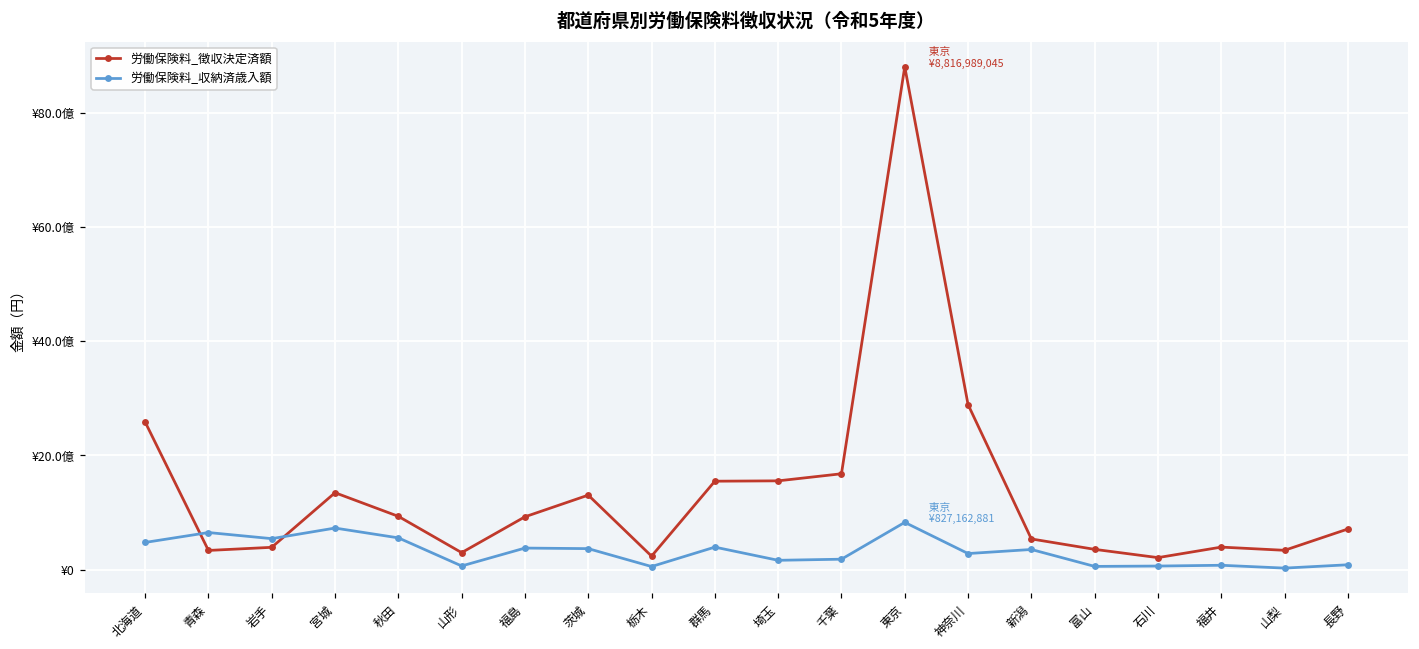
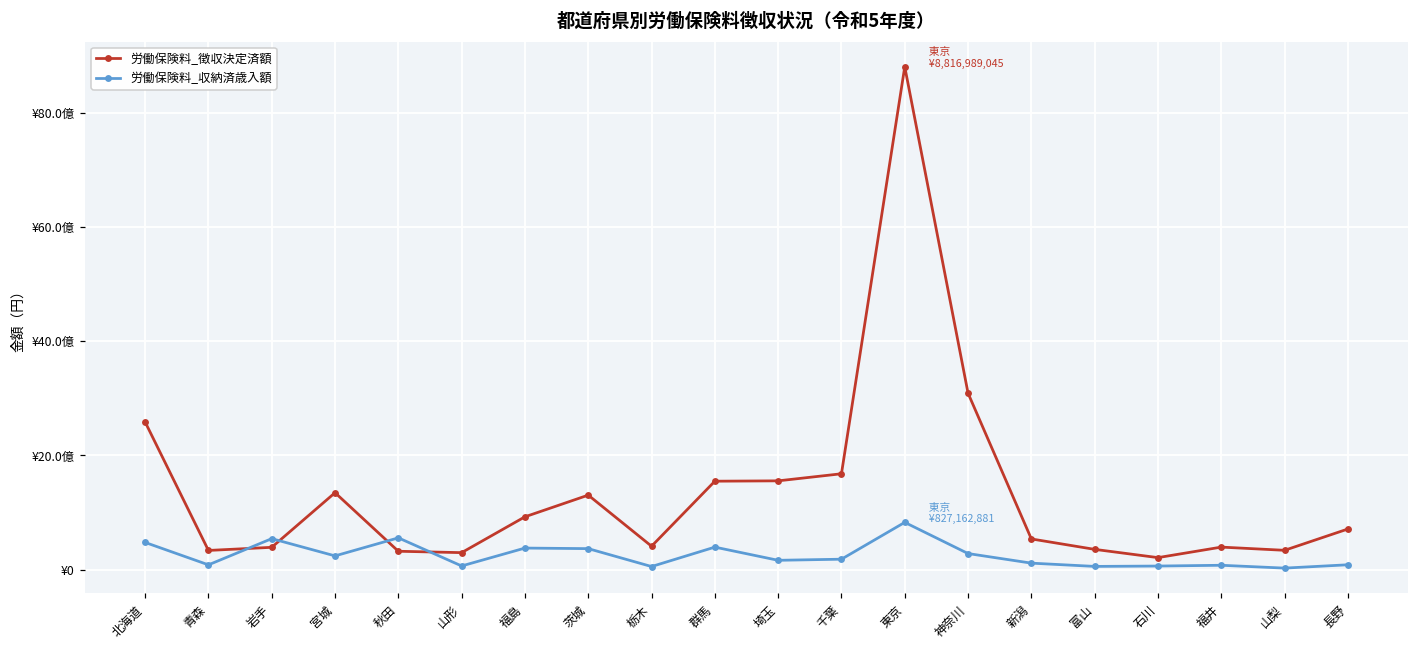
  {
    "労働保険料_徴収決定済額": {
      "北海道": "¥26億",
      "青森": "¥3億",
      "岩手": "¥4億",
      "宮城": "¥13億",
-     "秋田": "¥9億",
+     "秋田": "¥3億",
      "山形": "¥3億",
      "福島": "¥9億",
      "茨城": "¥13億",
-     "栃木": "¥2億",
+     "栃木": "¥4億",
      "群馬": "¥15億",
      "埼玉": "¥16億",
      "千葉": "¥17億",
-     "神奈川": "¥29億",
+     "神奈川": "¥31億",
      "新潟": "¥5億",
      "富山": "¥4億",
      "石川": "¥2億",
      "福井": "¥4億",
      "山梨": "¥3億",
      "長野": "¥7億"
    },
    "労働保険料_収納済歳入額": {
      "北海道": "¥5億",
-     "青森": "¥6億",
+     "青森": "¥1億",
      "岩手": "¥5億",
-     "宮城": "¥7億",
+     "宮城": "¥2億",
      "秋田": "¥6億",
      "山形": "¥1億",
      "福島": "¥4億",
      "茨城": "¥4億",
      "栃木": "¥1億",
      "群馬": "¥4億",
      "埼玉": "¥2億",
      "千葉": "¥2億",
      "神奈川": "¥3億",
-     "新潟": "¥4億",
+     "新潟": "¥1億",
      "富山": "¥1億",
      "石川": "¥1億",
      "福井": "¥1億",
      "山梨": "¥0億",
      "長野": "¥1億"
    }
  }
